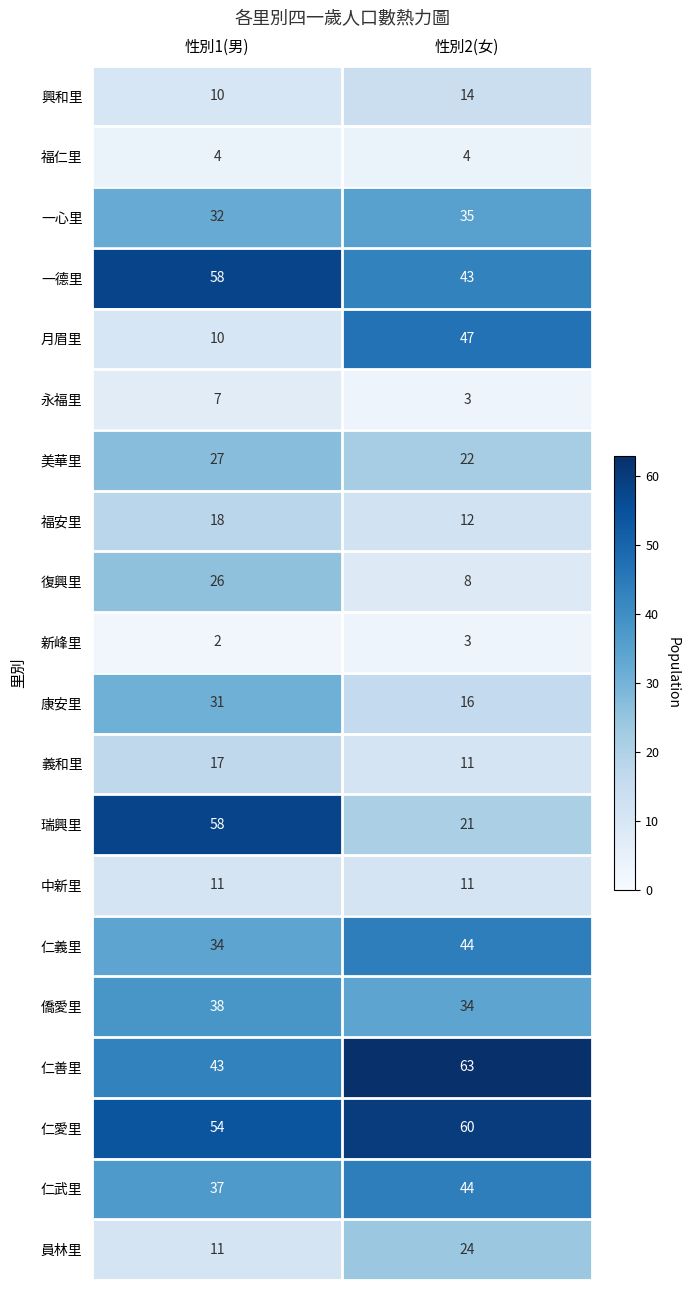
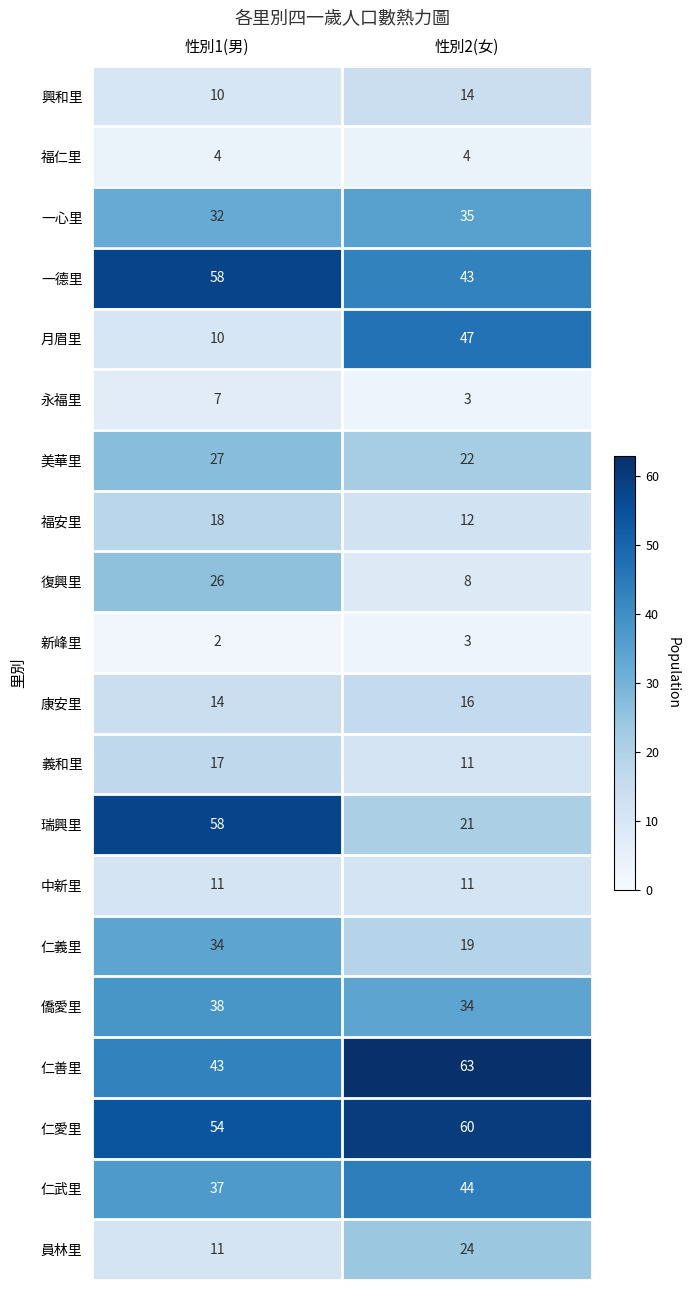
  {
    "興和里": {
      "性別1(男)": 10,
      "性別2(女)": 14
    },
    "福仁里": {
      "性別1(男)": 4,
      "性別2(女)": 4
    },
    "一心里": {
      "性別1(男)": 32,
      "性別2(女)": 35
    },
    "一德里": {
      "性別1(男)": 58,
      "性別2(女)": 43
    },
    "月眉里": {
      "性別1(男)": 10,
      "性別2(女)": 47
    },
    "永福里": {
      "性別1(男)": 7,
      "性別2(女)": 3
    },
    "美華里": {
      "性別1(男)": 27,
      "性別2(女)": 22
    },
    "福安里": {
      "性別1(男)": 18,
      "性別2(女)": 12
    },
    "復興里": {
      "性別1(男)": 26,
      "性別2(女)": 8
    },
    "新峰里": {
      "性別1(男)": 2,
      "性別2(女)": 3
    },
    "康安里": {
-     "性別1(男)": 31,
+     "性別1(男)": 14,
      "性別2(女)": 16
    },
    "義和里": {
      "性別1(男)": 17,
      "性別2(女)": 11
    },
    "瑞興里": {
      "性別1(男)": 58,
      "性別2(女)": 21
    },
    "中新里": {
      "性別1(男)": 11,
      "性別2(女)": 11
    },
    "仁義里": {
      "性別1(男)": 34,
-     "性別2(女)": 44
+     "性別2(女)": 19
    },
    "僑愛里": {
      "性別1(男)": 38,
      "性別2(女)": 34
    },
    "仁善里": {
      "性別1(男)": 43,
      "性別2(女)": 63
    },
    "仁愛里": {
      "性別1(男)": 54,
      "性別2(女)": 60
    },
    "仁武里": {
      "性別1(男)": 37,
      "性別2(女)": 44
    },
    "員林里": {
      "性別1(男)": 11,
      "性別2(女)": 24
    }
  }
